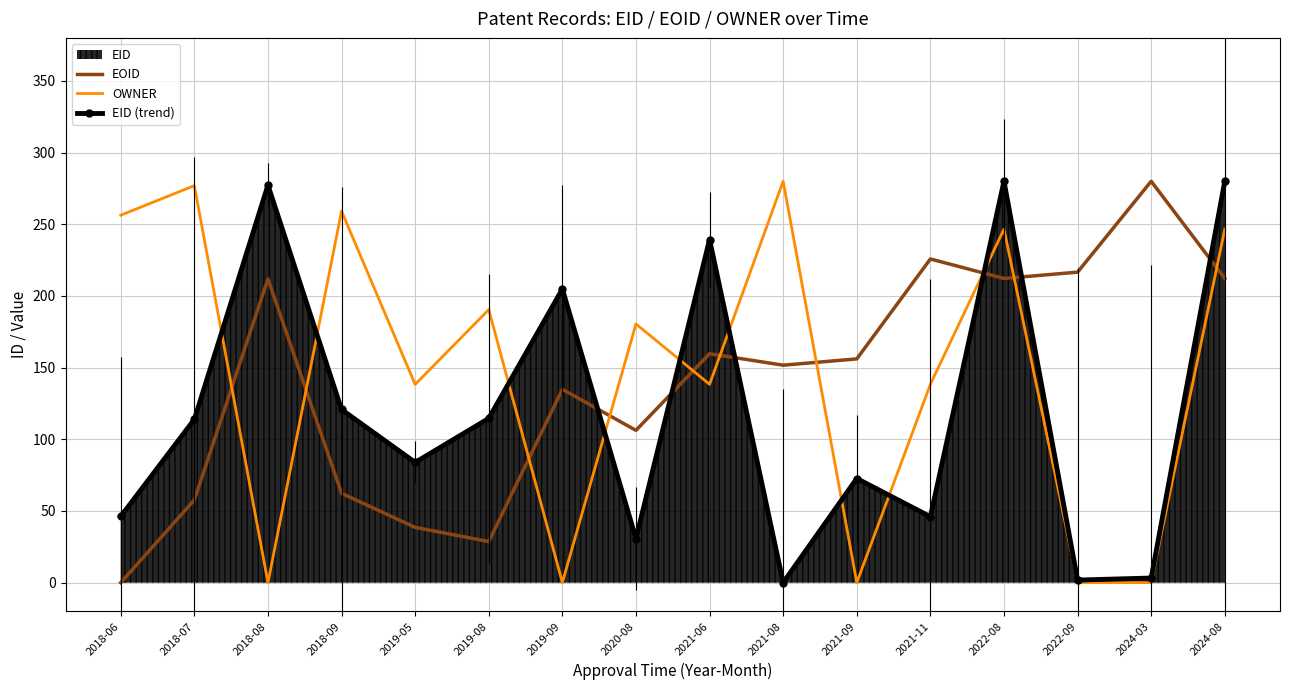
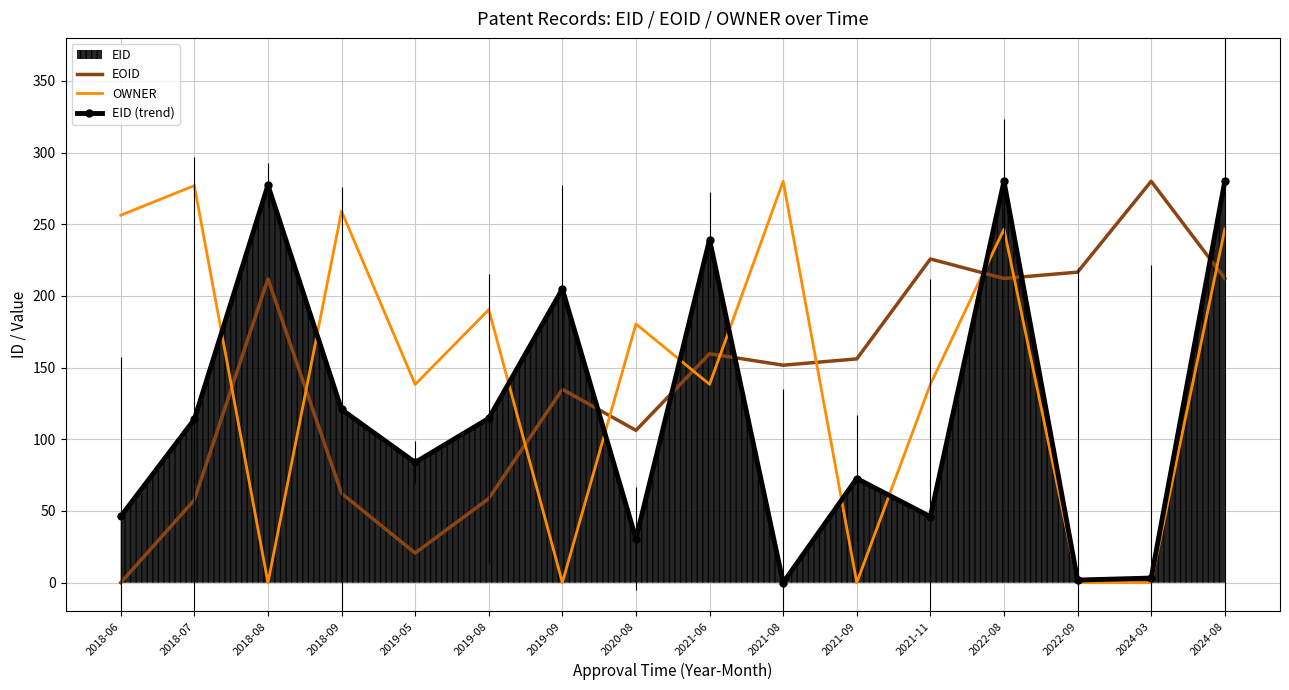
  {
    "EOID": {
      "2018-06": 0,
      "2018-07": 58,
      "2018-08": 212,
      "2018-09": 62,
-     "2019-05": 39,
-     "2019-08": 29,
+     "2019-05": 21,
+     "2019-08": 59,
      "2019-09": 135,
      "2020-08": 106,
      "2021-06": 160,
      "2021-08": 152,
      "2021-09": 156,
      "2021-11": 226,
      "2022-08": 212,
      "2022-09": 217,
      "2024-03": 280,
      "2024-08": 212
    },
    "OWNER": {
      "2018-06": 256,
      "2018-07": 277,
      "2018-08": 0,
      "2018-09": 259,
      "2019-05": 138,
      "2019-08": 190,
      "2019-09": 0,
      "2020-08": 180,
      "2021-06": 138,
      "2021-08": 280,
      "2021-09": 0,
      "2021-11": 138,
      "2022-08": 247,
      "2024-03": 0,
      "2024-08": 247
    },
    "EID": {
      "2018-06": 46,
      "2018-07": 114,
      "2018-08": 277,
      "2018-09": 121,
      "2019-05": 84,
      "2019-08": 115,
      "2019-09": 205,
      "2020-08": 31,
      "2021-06": 239,
      "2021-08": 0,
      "2021-09": 73,
      "2021-11": 46,
      "2022-08": 280,
      "2024-03": 3,
      "2024-08": 280
    }
  }
